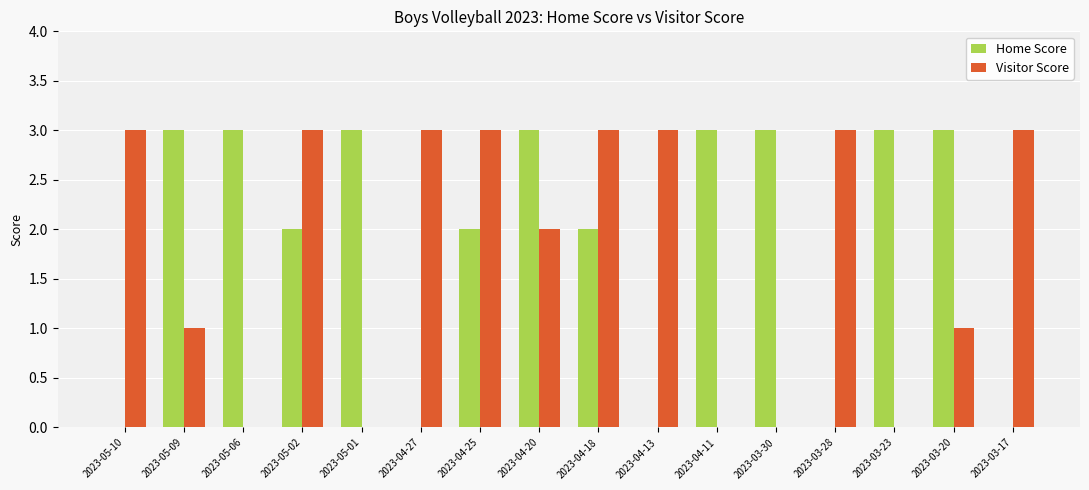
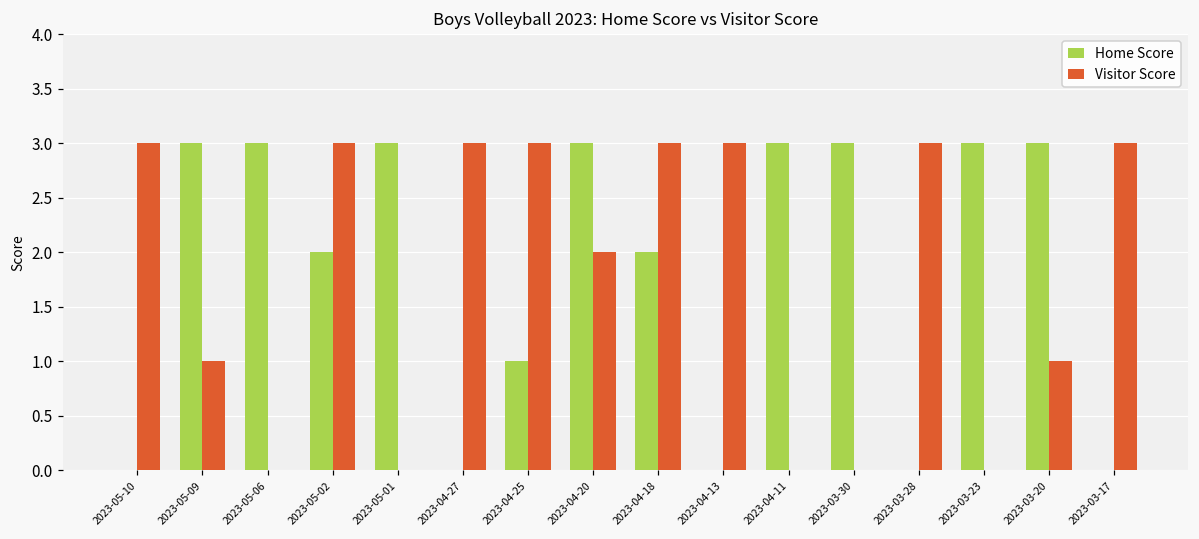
  {
    "Home Score": {
      "2023-05-10": 0,
      "2023-05-09": 3,
      "2023-05-06": 3,
      "2023-05-02": 2,
      "2023-05-01": 3,
      "2023-04-27": 0,
-     "2023-04-25": 2,
+     "2023-04-25": 1,
      "2023-04-20": 3,
      "2023-04-18": 2,
      "2023-04-13": 0,
      "2023-04-11": 3,
      "2023-03-30": 3,
      "2023-03-28": 0,
      "2023-03-23": 3,
      "2023-03-20": 3,
      "2023-03-17": 0
    },
    "Visitor Score": {
      "2023-05-10": 3,
      "2023-05-09": 1,
      "2023-05-06": 0,
      "2023-05-02": 3,
      "2023-05-01": 0,
      "2023-04-27": 3,
      "2023-04-25": 3,
      "2023-04-20": 2,
      "2023-04-18": 3,
      "2023-04-13": 3,
      "2023-04-11": 0,
      "2023-03-30": 0,
      "2023-03-28": 3,
      "2023-03-23": 0,
      "2023-03-20": 1,
      "2023-03-17": 3
    }
  }
